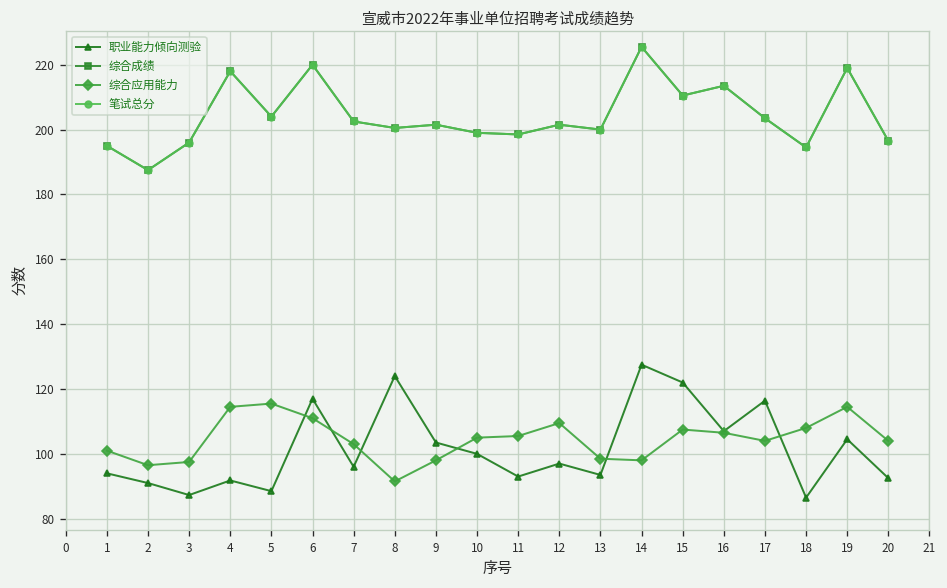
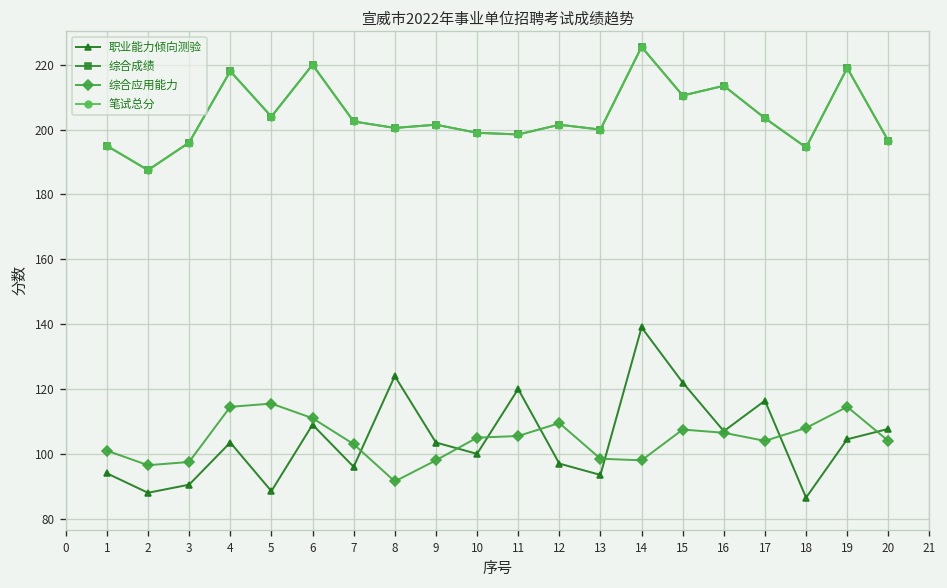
  {
    "职业能力倾向测验": {
      "1": 94,
-     "2": 91,
-     "3": 87,
-     "4": 92,
+     "2": 88,
+     "3": 91,
+     "4": 104,
      "5": 89,
-     "6": 117,
+     "6": 109,
      "7": 96,
      "8": 124,
      "9": 104,
      "10": 100,
-     "11": 93,
+     "11": 120,
      "12": 97,
      "13": 94,
-     "14": 128,
+     "14": 139,
      "15": 122,
      "17": 116,
      "18": 87,
      "19": 105,
-     "20": 93
+     "20": 108
    }
  }
